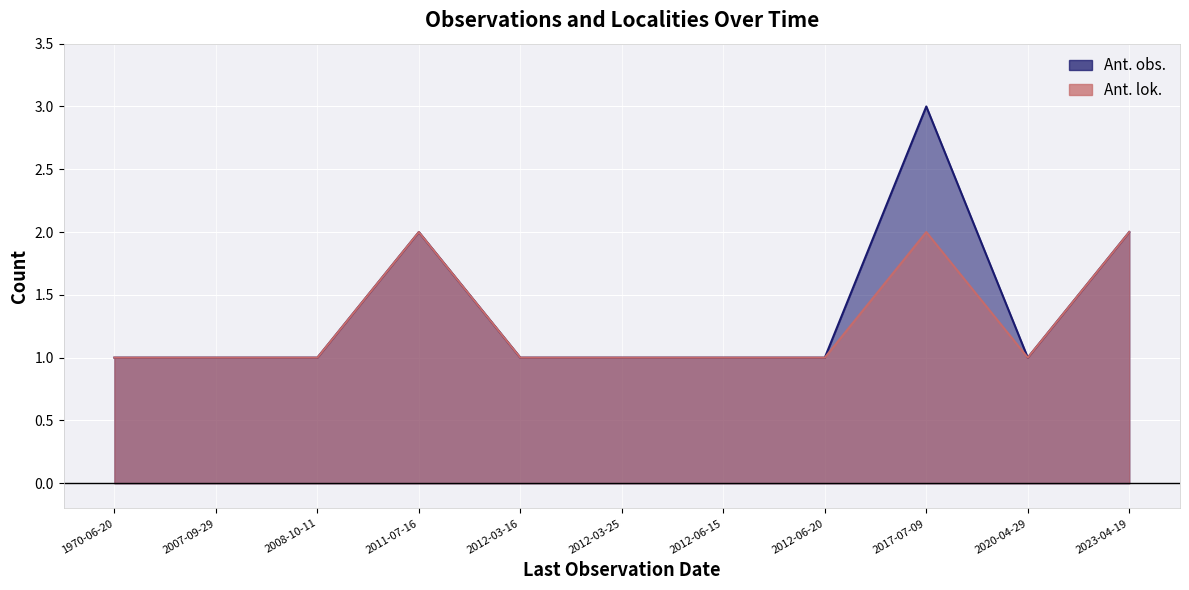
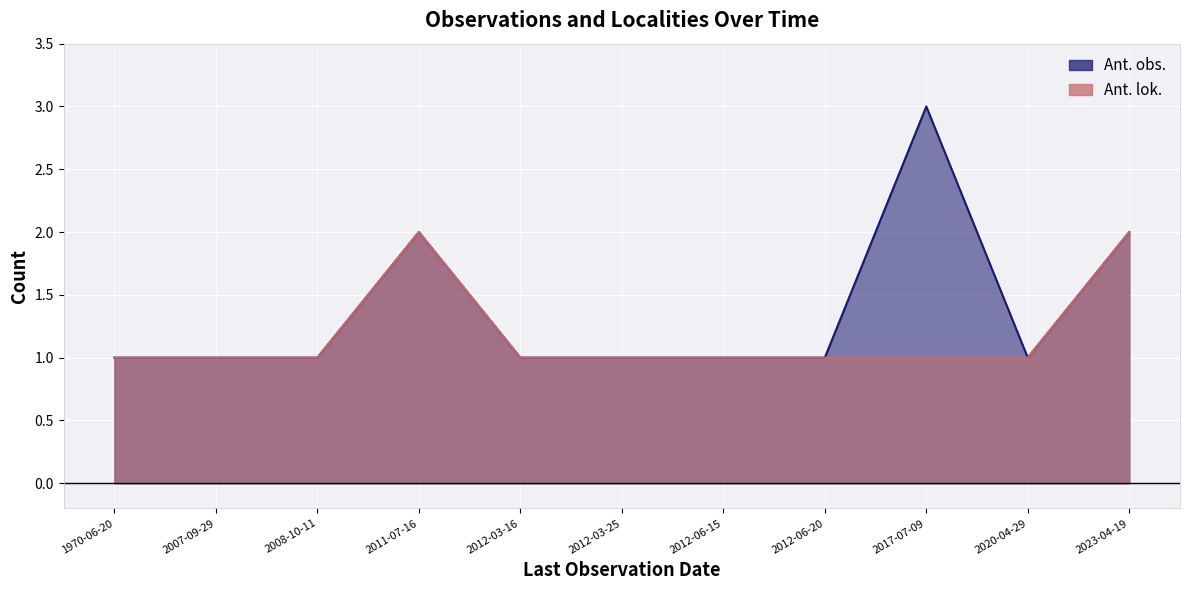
  {
    "Ant. obs.": {
      "2017-07-09": 3
    },
    "Ant. lok.": {
-     "2017-07-09": 2
+     "2017-07-09": 1
    }
  }
